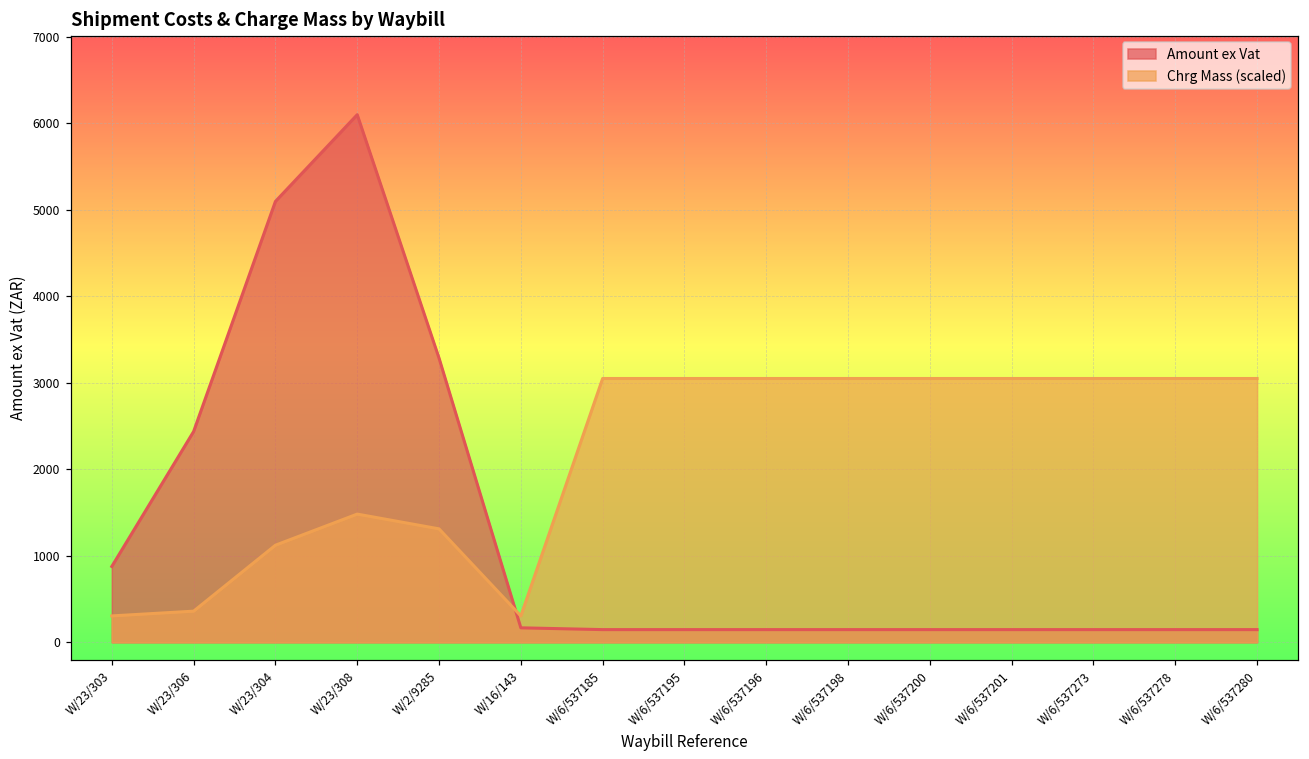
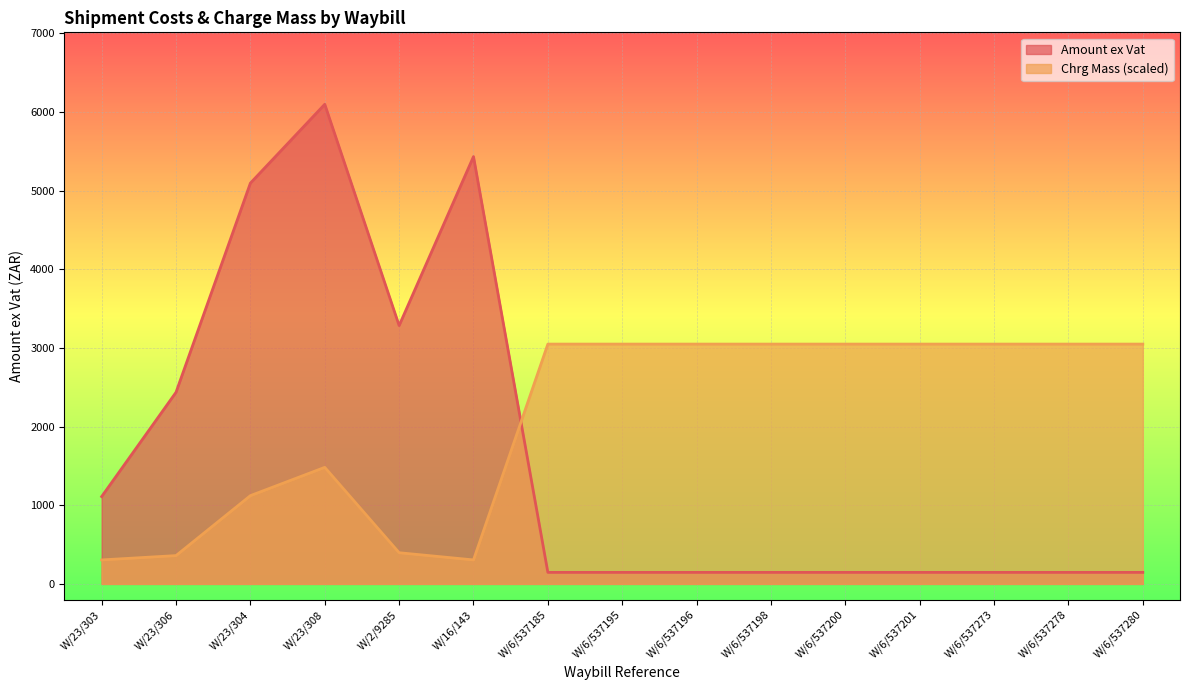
  {
    "Amount ex Vat": {
-     "W/23/303": 900,
+     "W/23/303": 1100,
      "W/23/306": 2400,
      "W/23/304": 5100,
      "W/23/308": 6100,
      "W/2/9285": 3300,
-     "W/16/143": 200,
+     "W/16/143": 5400,
      "W/6/537185": 100,
      "W/6/537195": 100,
      "W/6/537196": 100,
      "W/6/537198": 100,
      "W/6/537200": 100,
      "W/6/537201": 100,
      "W/6/537273": 100,
      "W/6/537278": 100,
      "W/6/537280": 100
    },
    "Chrg Mass (scaled)": {
      "W/23/303": 300,
      "W/23/306": 400,
      "W/23/304": 1100,
      "W/23/308": 1500,
-     "W/2/9285": 1300,
+     "W/2/9285": 400,
      "W/16/143": 300,
      "W/6/537185": 3000,
      "W/6/537195": 3000,
      "W/6/537196": 3000,
      "W/6/537198": 3000,
      "W/6/537200": 3000,
      "W/6/537201": 3000,
      "W/6/537273": 3000,
      "W/6/537278": 3000,
      "W/6/537280": 3000
    }
  }
